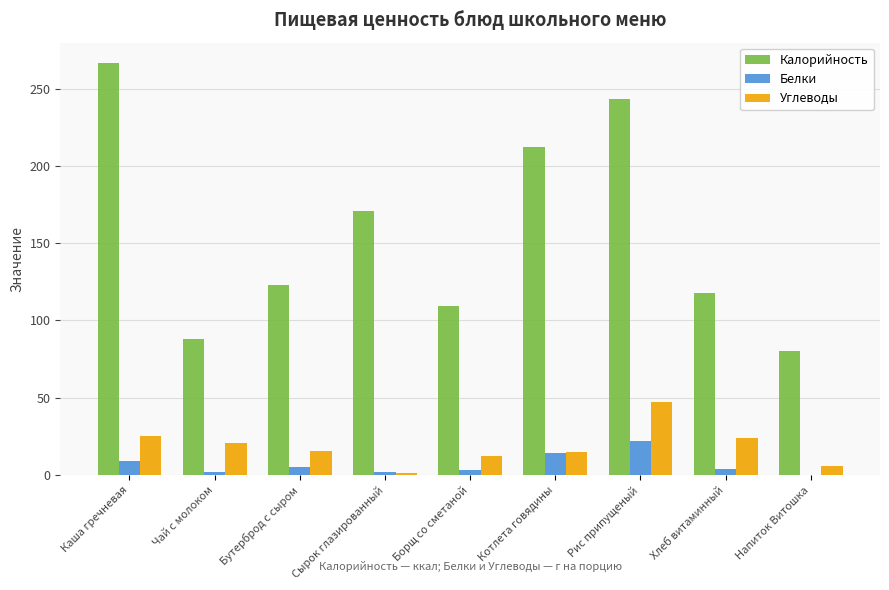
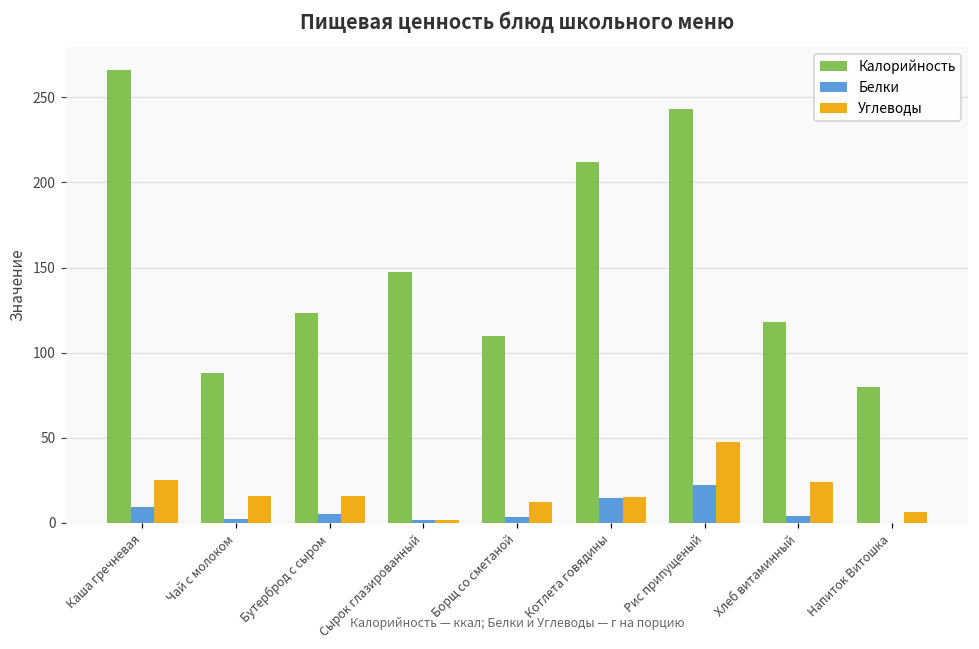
  {
    "Калорийность": {
      "Каша гречневая": 266,
      "Чай с молоком": 88,
      "Бутерброд с сыром": 123,
-     "Сырок глазированный": 171,
+     "Сырок глазированный": 147,
      "Борщ со сметаной": 110,
      "Котлета говядины": 212,
      "Рис припущеный": 243,
      "Хлеб витаминный": 118,
      "Напиток Витошка": 80
    },
    "Белки": {
      "Каша гречневая": 9,
      "Чай с молоком": 2,
      "Бутерброд с сыром": 5,
      "Сырок глазированный": 2,
      "Борщ со сметаной": 3,
      "Котлета говядины": 14,
      "Рис припущеный": 22,
      "Хлеб витаминный": 4,
      "Напиток Витошка": 0
    },
    "Углеводы": {
      "Каша гречневая": 25,
-     "Чай с молоком": 21,
+     "Чай с молоком": 16,
      "Бутерброд с сыром": 15,
      "Сырок глазированный": 2,
      "Борщ со сметаной": 12,
      "Котлета говядины": 15,
      "Рис припущеный": 47,
      "Хлеб витаминный": 24,
      "Напиток Витошка": 6
    }
  }
